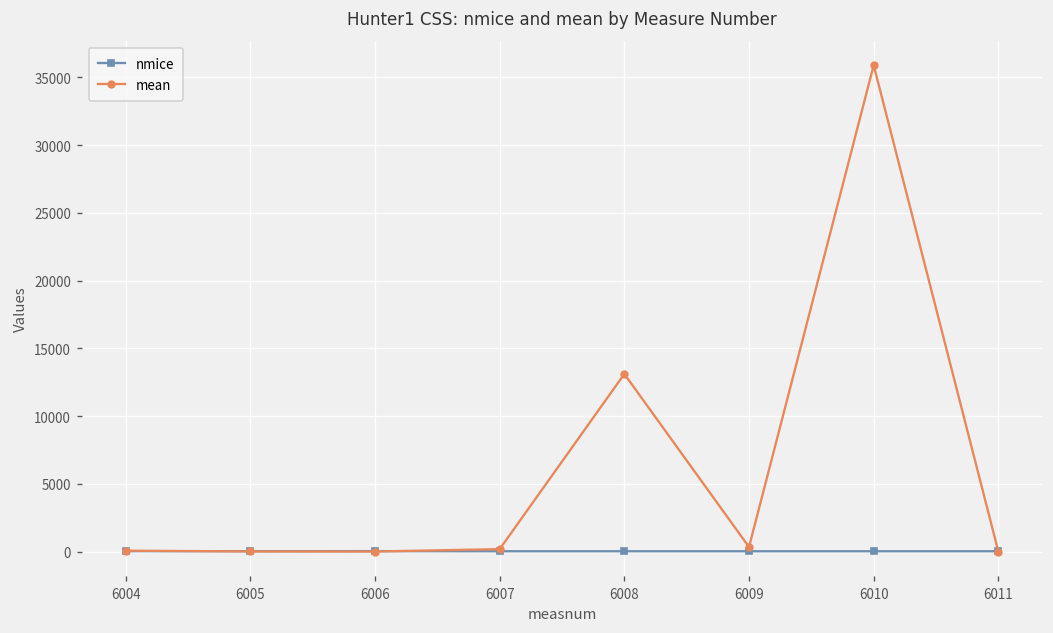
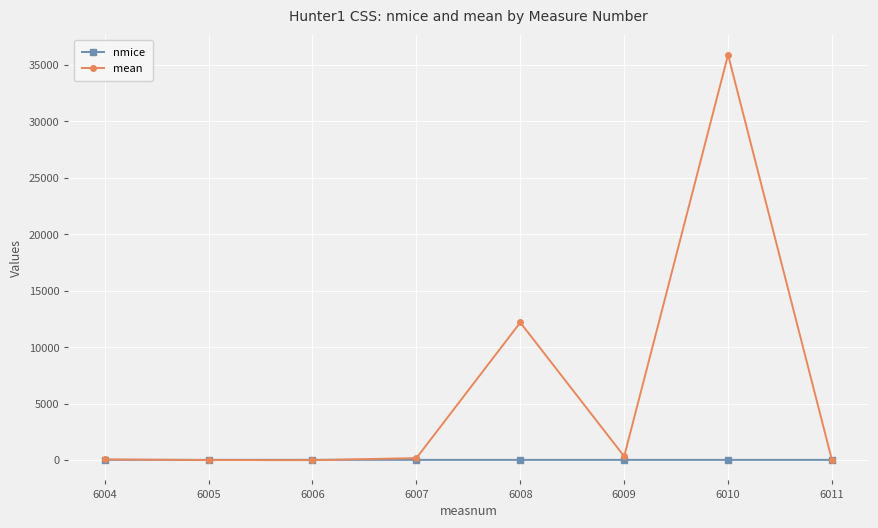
  {
    "nmice": {
      "6008": 0,
      "6009": 0,
      "6010": 0
    },
    "mean": {
-     "6008": 13100,
+     "6008": 12200,
      "6009": 300,
      "6010": 35900
    }
  }
